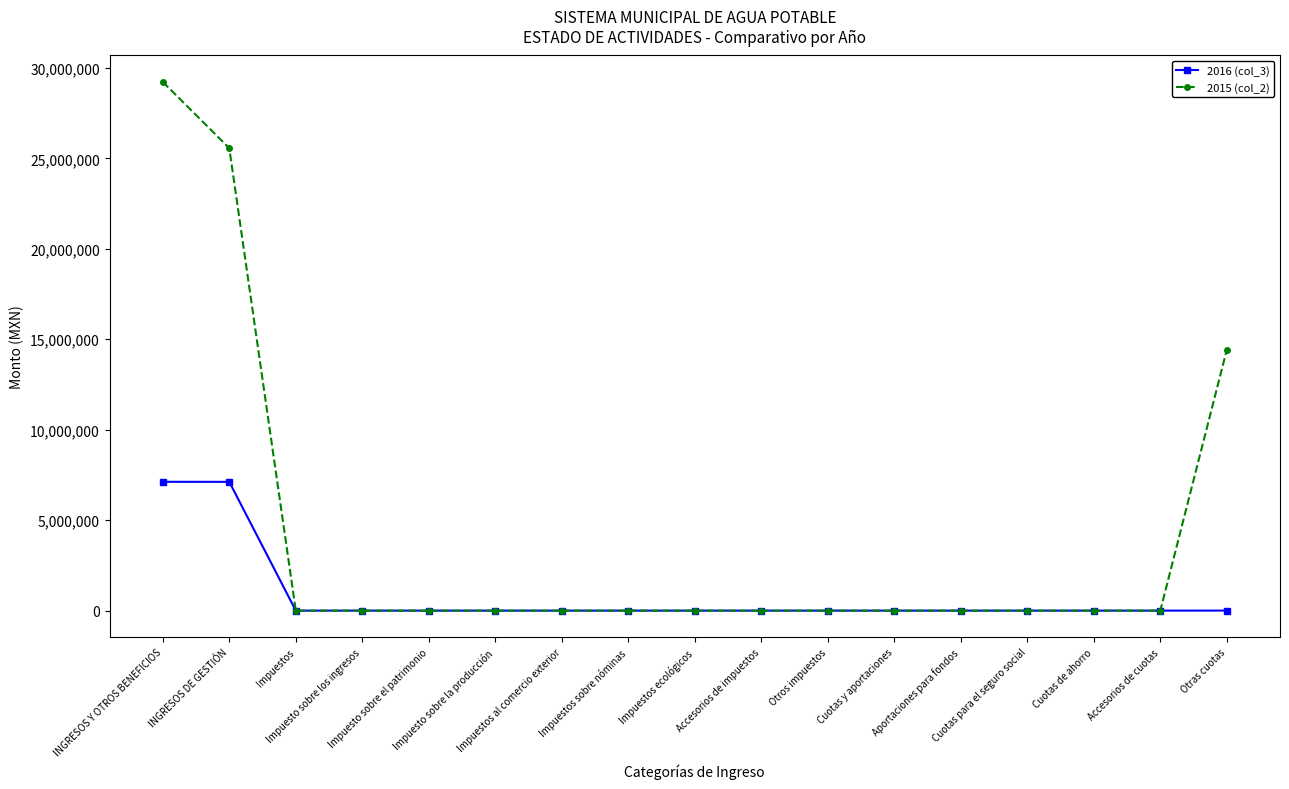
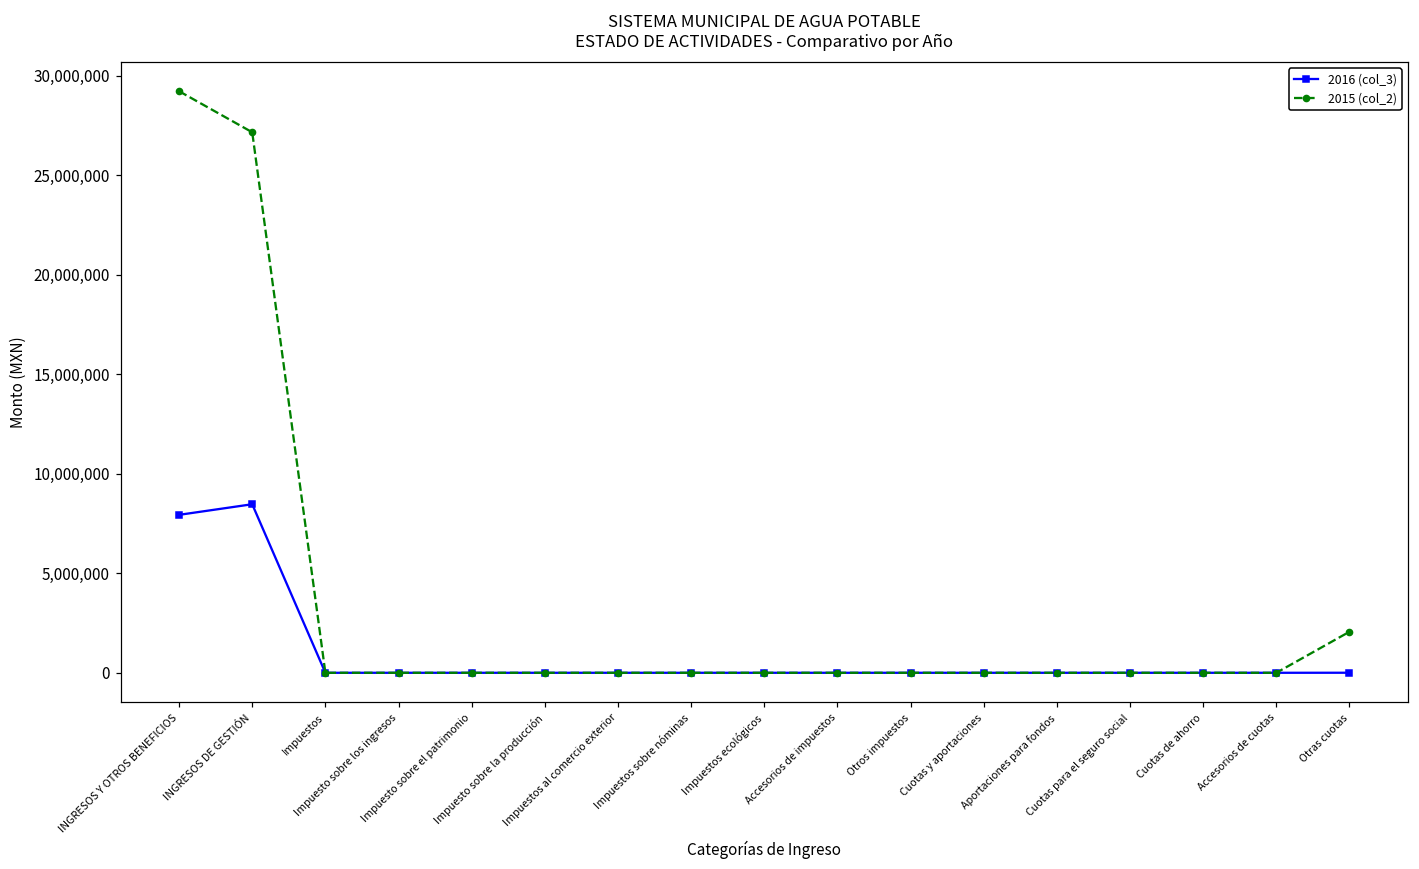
  {
    "2016 (col_3)": {
-     "INGRESOS Y OTROS BENEFICIOS": "7,100,000",
-     "INGRESOS DE GESTIÓN": "7,100,000",
+     "INGRESOS Y OTROS BENEFICIOS": "7,900,000",
+     "INGRESOS DE GESTIÓN": "8,500,000",
      "Otras cuotas": "0"
    },
    "2015 (col_2)": {
      "INGRESOS Y OTROS BENEFICIOS": "29,200,000",
-     "INGRESOS DE GESTIÓN": "25,600,000",
-     "Otras cuotas": "14,400,000"
+     "INGRESOS DE GESTIÓN": "27,200,000",
+     "Otras cuotas": "2,100,000"
    }
  }
